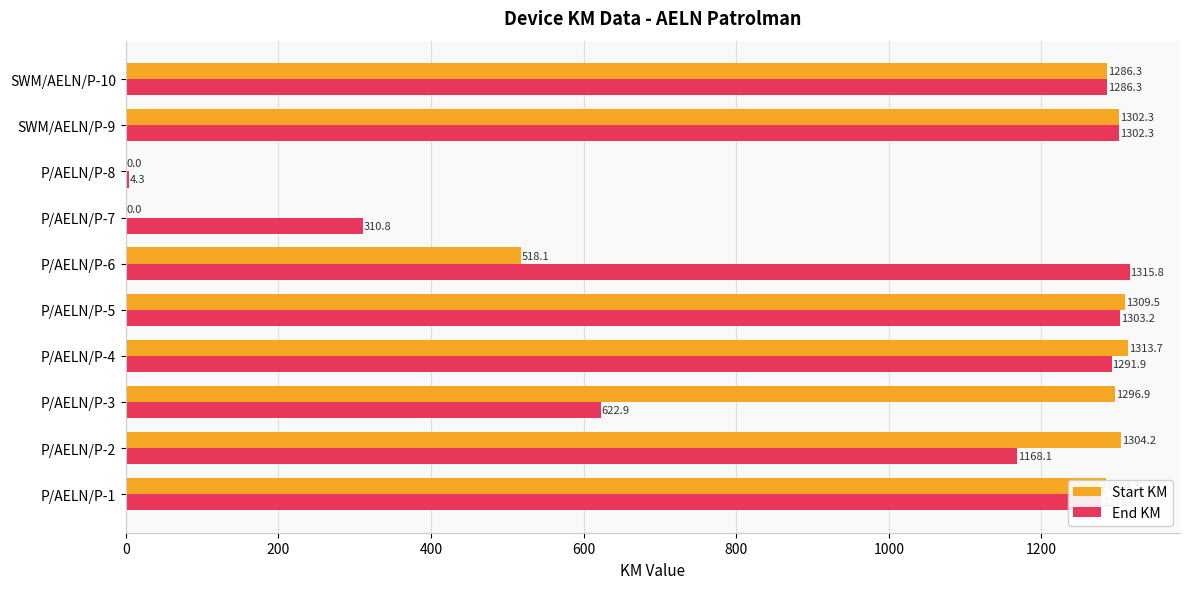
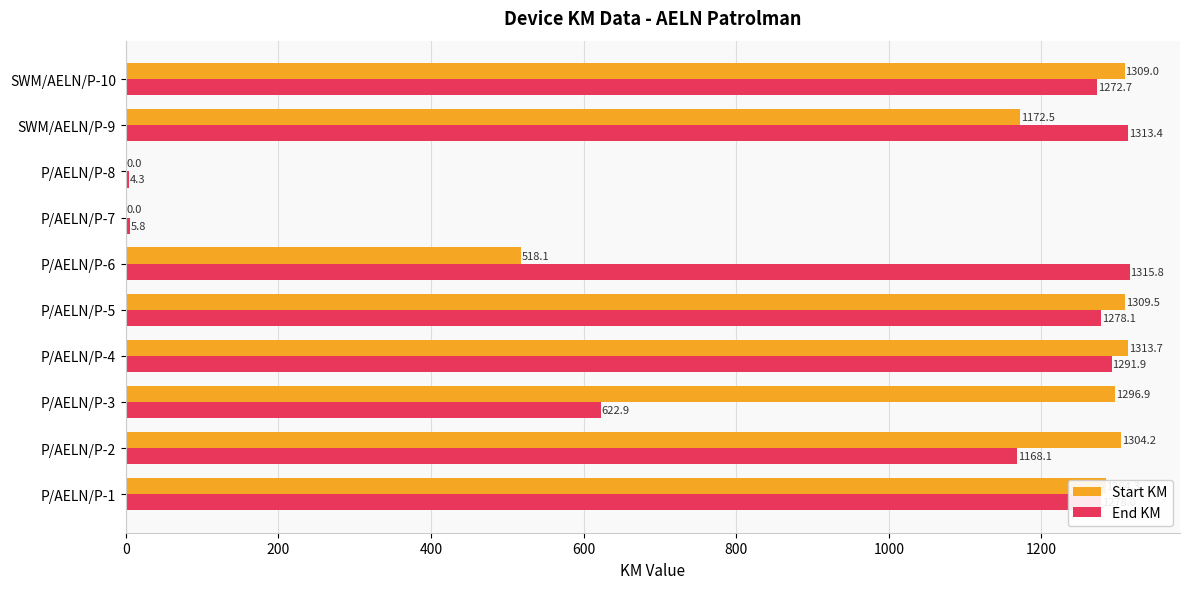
  {
    "Start KM": {
-     "SWM/AELN/P-10": 1286.3,
-     "SWM/AELN/P-9": 1302.3,
+     "SWM/AELN/P-10": 1309.0,
+     "SWM/AELN/P-9": 1172.5,
      "P/AELN/P-8": 0.0,
      "P/AELN/P-7": 0.0,
      "P/AELN/P-6": 518.1,
      "P/AELN/P-5": 1309.5,
      "P/AELN/P-4": 1313.7,
      "P/AELN/P-3": 1296.9,
      "P/AELN/P-2": 1304.2
    },
    "End KM": {
-     "SWM/AELN/P-10": 1286.3,
-     "SWM/AELN/P-9": 1302.3,
+     "SWM/AELN/P-10": 1272.7,
+     "SWM/AELN/P-9": 1313.4,
      "P/AELN/P-8": 4.3,
-     "P/AELN/P-7": 310.8,
+     "P/AELN/P-7": 5.8,
      "P/AELN/P-6": 1315.8,
-     "P/AELN/P-5": 1303.2,
+     "P/AELN/P-5": 1278.1,
      "P/AELN/P-4": 1291.9,
      "P/AELN/P-3": 622.9,
      "P/AELN/P-2": 1168.1
    }
  }
